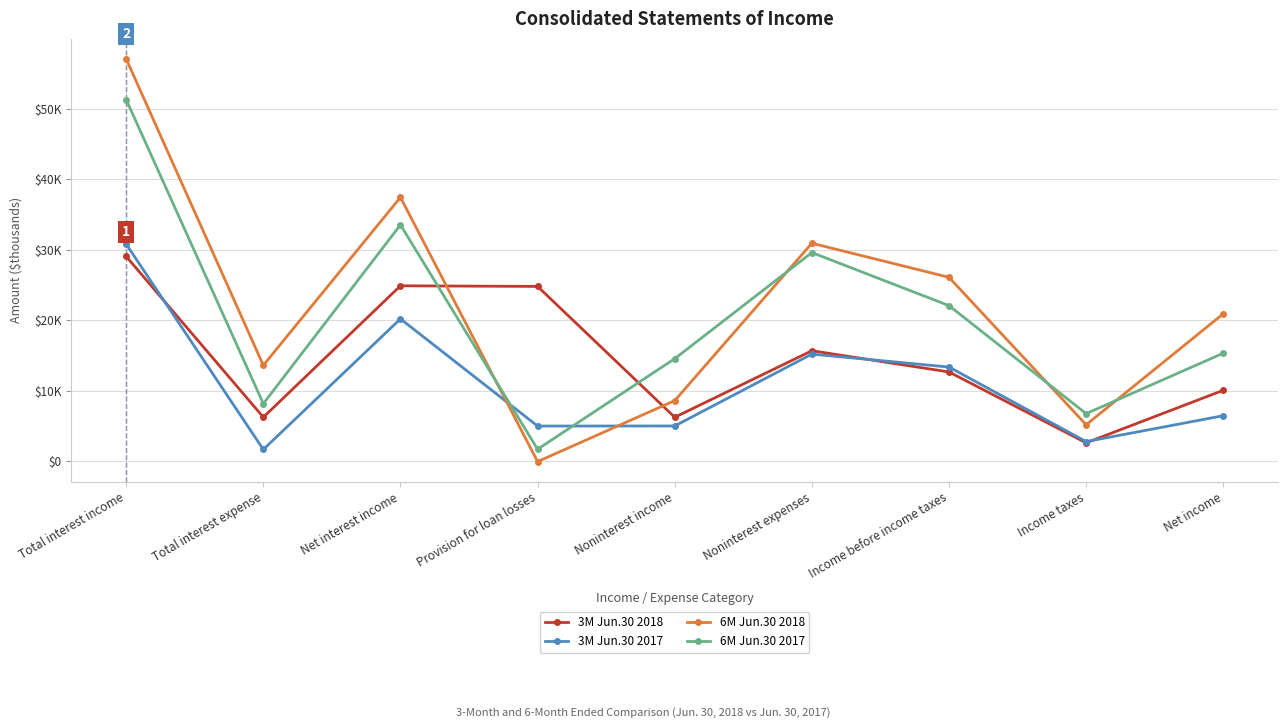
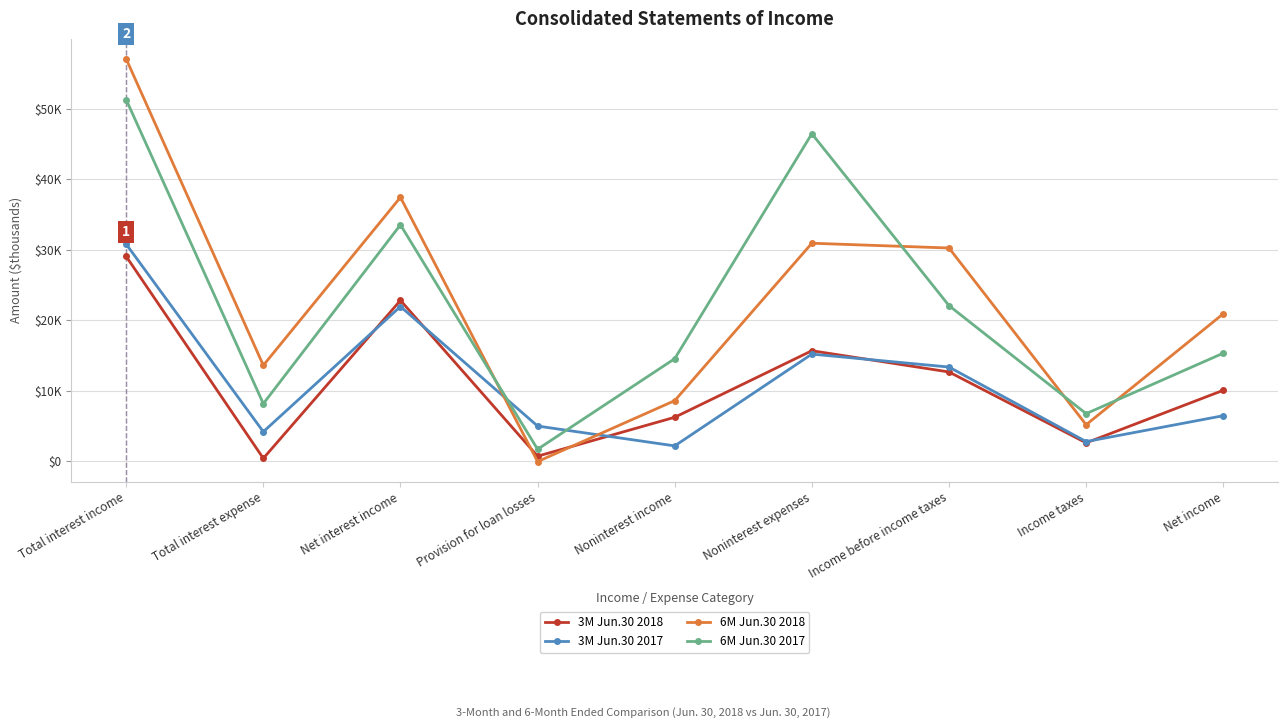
  {
    "3M Jun.30 2018": {
      "Total interest income": "$29000",
-     "Total interest expense": "$6000",
-     "Net interest income": "$25000",
-     "Provision for loan losses": "$25000",
+     "Total interest expense": "$0",
+     "Net interest income": "$23000",
+     "Provision for loan losses": "$1000",
      "Noninterest income": "$6000",
      "Noninterest expenses": "$16000",
      "Income before income taxes": "$13000",
      "Net income": "$10000"
    },
    "3M Jun.30 2017": {
-     "Total interest expense": "$2000",
-     "Net interest income": "$20000",
+     "Total interest expense": "$4000",
+     "Net interest income": "$22000",
      "Provision for loan losses": "$5000",
-     "Noninterest income": "$5000",
+     "Noninterest income": "$2000",
      "Noninterest expenses": "$15000",
      "Income before income taxes": "$13000",
      "Net income": "$6000"
    },
    "6M Jun.30 2018": {
      "Total interest expense": "$14000",
      "Net interest income": "$37000",
      "Provision for loan losses": "$0",
      "Noninterest income": "$9000",
      "Noninterest expenses": "$31000",
-     "Income before income taxes": "$26000",
+     "Income before income taxes": "$30000",
      "Income taxes": "$5000",
      "Net income": "$21000"
    },
    "6M Jun.30 2017": {
      "Total interest income": "$51000",
      "Total interest expense": "$8000",
      "Net interest income": "$34000",
      "Provision for loan losses": "$2000",
      "Noninterest income": "$15000",
-     "Noninterest expenses": "$30000",
+     "Noninterest expenses": "$46000",
      "Income before income taxes": "$22000",
      "Income taxes": "$7000",
      "Net income": "$15000"
    }
  }
